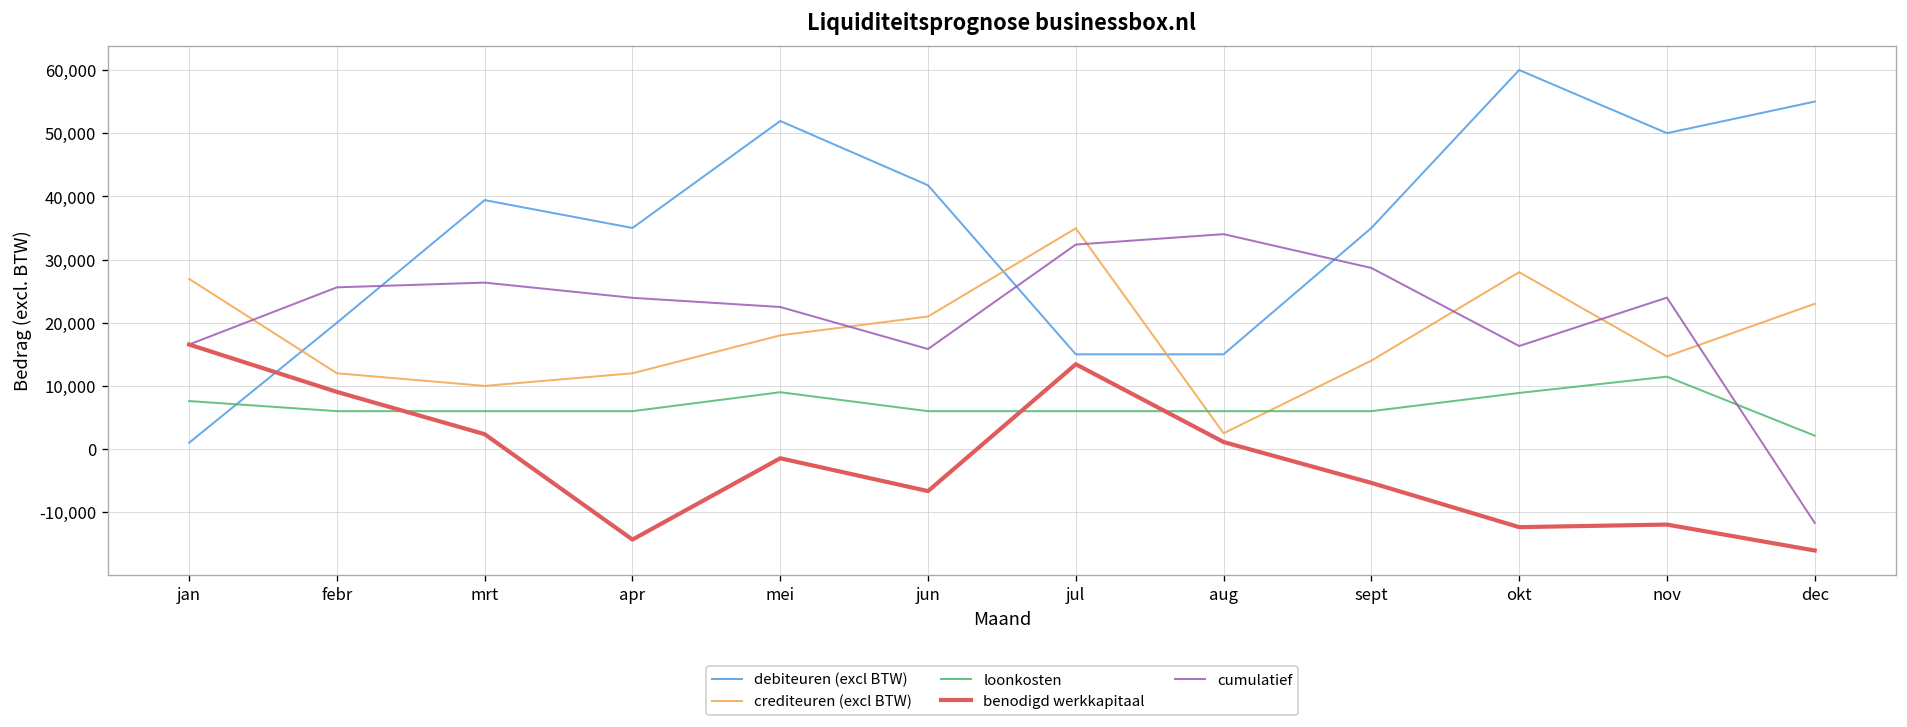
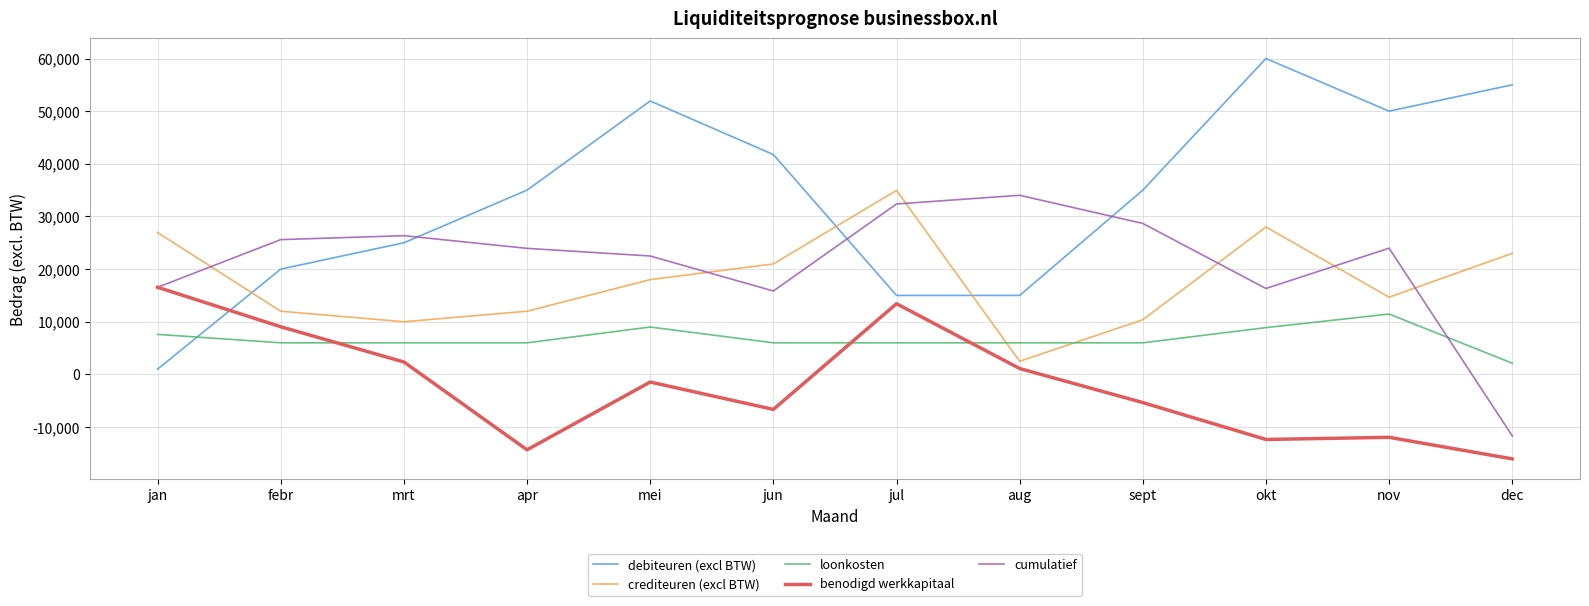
  {
    "debiteuren (excl BTW)": {
      "jan": "1,000",
      "febr": "20,000",
-     "mrt": "39,000",
+     "mrt": "25,000",
      "apr": "35,000",
      "mei": "52,000",
      "jun": "42,000",
      "jul": "15,000",
      "aug": "15,000",
      "sept": "35,000",
      "okt": "60,000",
      "nov": "50,000",
      "dec": "55,000"
    },
    "crediteuren (excl BTW)": {
      "jan": "27,000",
      "febr": "12,000",
      "mrt": "10,000",
      "apr": "12,000",
      "mei": "18,000",
      "jun": "21,000",
      "jul": "35,000",
      "aug": "3,000",
-     "sept": "14,000",
+     "sept": "10,000",
      "okt": "28,000",
      "nov": "15,000",
      "dec": "23,000"
    },
    "loonkosten": {
      "jan": "8,000",
      "febr": "6,000",
      "mrt": "6,000",
      "apr": "6,000",
      "mei": "9,000",
      "jun": "6,000",
      "jul": "6,000",
      "aug": "6,000",
      "sept": "6,000",
      "okt": "9,000",
      "nov": "11,000",
      "dec": "2,000"
    },
    "benodigd werkkapitaal": {
      "febr": "9,000",
      "mrt": "2,000",
      "apr": "-14,000",
      "mei": "-1,000",
      "jun": "-7,000",
      "jul": "13,000",
      "aug": "1,000",
      "sept": "-5,000",
      "okt": "-12,000",
      "nov": "-12,000",
      "dec": "-16,000"
    },
    "cumulatief": {
      "febr": "26,000",
      "mrt": "26,000",
      "apr": "24,000",
      "mei": "22,000",
      "jun": "16,000",
      "jul": "32,000",
      "aug": "34,000",
      "sept": "29,000",
      "okt": "16,000",
      "nov": "24,000",
      "dec": "-12,000"
    }
  }
